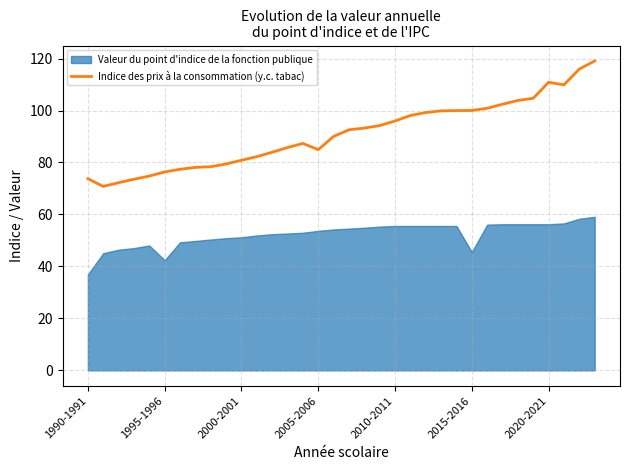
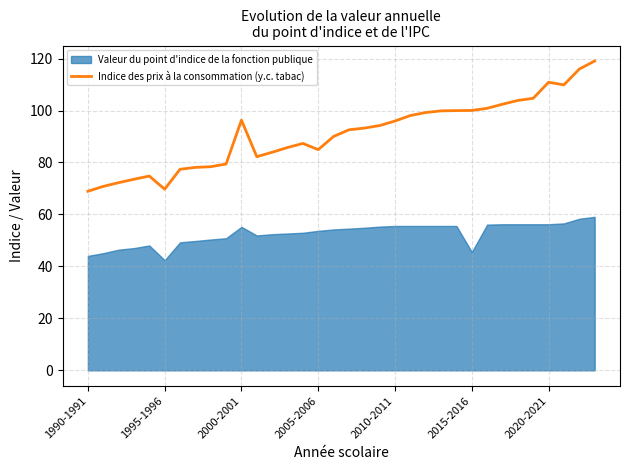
  {
    "Indice des prix à la consommation (y.c. tabac)": {
-     "1990-1991": 74,
-     "1995-1996": 76,
-     "2000-2001": 81,
+     "1990-1991": 69,
+     "1995-1996": 70,
+     "2000-2001": 96,
      "2005-2006": 85,
      "2010-2011": 96,
      "2015-2016": 100,
      "2020-2021": 111
    },
    "Valeur du point d'indice de la fonction publique": {
-     "1990-1991": 37,
+     "1990-1991": 44,
      "1995-1996": 42,
-     "2000-2001": 51,
+     "2000-2001": 55,
      "2005-2006": 54,
      "2010-2011": 56,
      "2015-2016": 46,
      "2020-2021": 56
    }
  }
